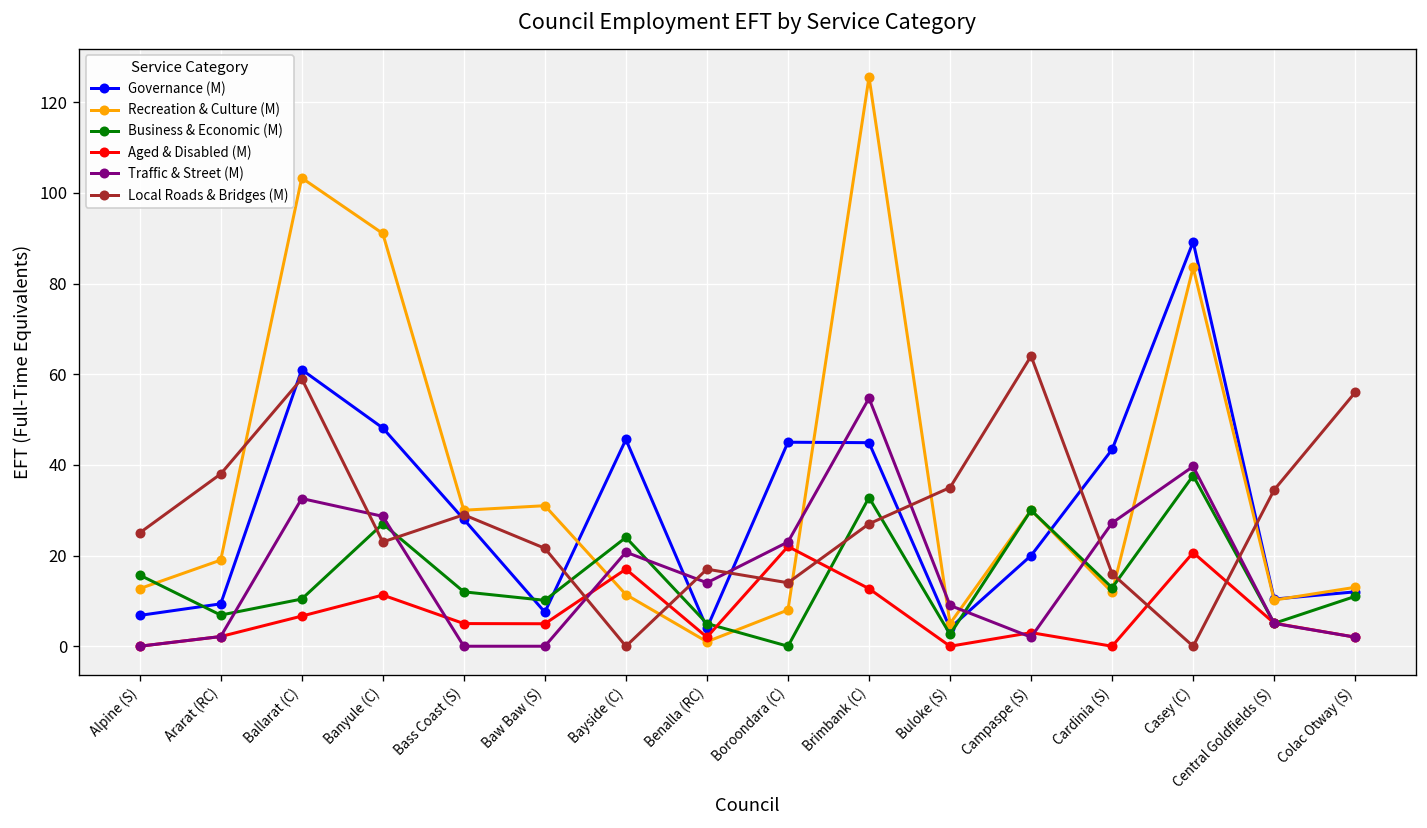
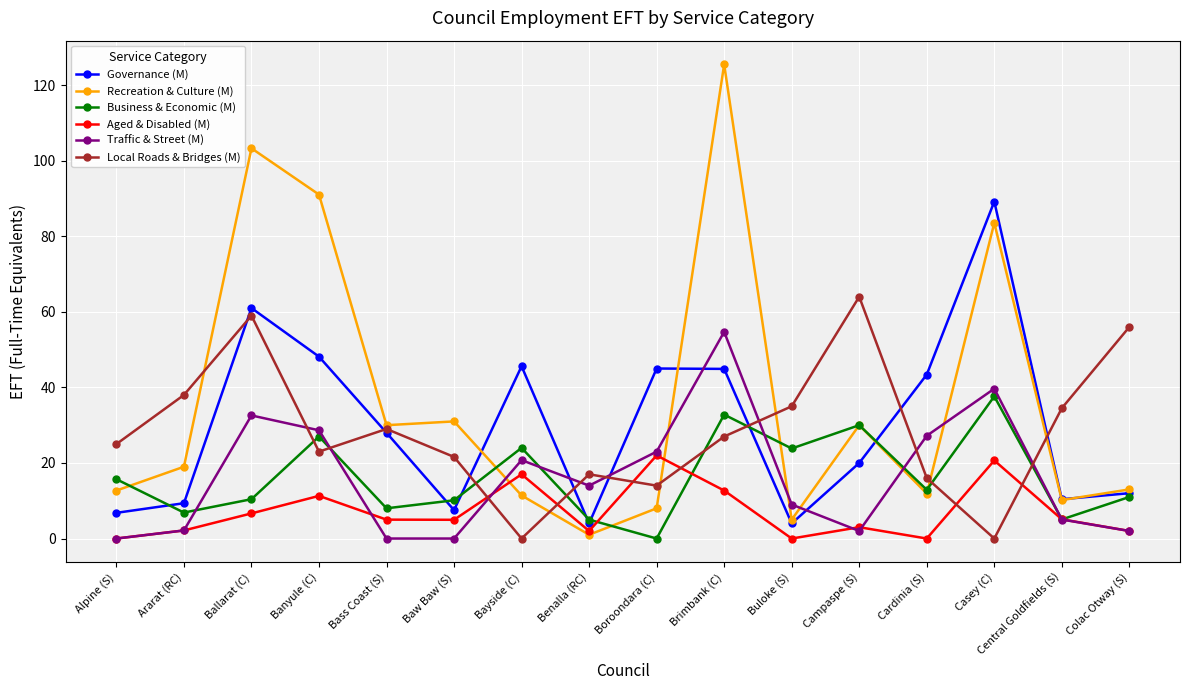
  {
    "Governance (M)": {
      "Alpine (S)": 7,
      "Ararat (RC)": 9,
      "Ballarat (C)": 61,
      "Banyule (C)": 48,
      "Bass Coast (S)": 28,
      "Baw Baw (S)": 8,
      "Bayside (C)": 46,
      "Benalla (RC)": 4,
      "Boroondara (C)": 45,
      "Brimbank (C)": 45,
      "Buloke (S)": 4,
      "Campaspe (S)": 20,
      "Cardinia (S)": 43,
      "Casey (C)": 89,
      "Colac Otway (S)": 12
    },
    "Recreation & Culture (M)": {
      "Alpine (S)": 13,
      "Ararat (RC)": 19,
      "Ballarat (C)": 103,
      "Banyule (C)": 91,
      "Bass Coast (S)": 30,
      "Baw Baw (S)": 31,
      "Bayside (C)": 11,
      "Benalla (RC)": 1,
      "Boroondara (C)": 8,
      "Brimbank (C)": 126,
      "Buloke (S)": 5,
      "Cardinia (S)": 12,
      "Casey (C)": 84,
      "Colac Otway (S)": 13
    },
    "Business & Economic (M)": {
      "Alpine (S)": 16,
      "Ararat (RC)": 7,
      "Ballarat (C)": 10,
      "Banyule (C)": 27,
-     "Bass Coast (S)": 12,
+     "Bass Coast (S)": 8,
      "Baw Baw (S)": 10,
      "Bayside (C)": 24,
      "Benalla (RC)": 5,
      "Boroondara (C)": 0,
      "Brimbank (C)": 33,
-     "Buloke (S)": 3,
+     "Buloke (S)": 24,
      "Cardinia (S)": 13,
      "Casey (C)": 38,
      "Colac Otway (S)": 11
    },
    "Aged & Disabled (M)": {
      "Ballarat (C)": 7,
      "Banyule (C)": 11,
      "Bass Coast (S)": 5,
      "Baw Baw (S)": 5,
      "Bayside (C)": 17,
      "Benalla (RC)": 2,
      "Boroondara (C)": 22,
      "Brimbank (C)": 13,
      "Buloke (S)": 0,
      "Campaspe (S)": 3,
      "Cardinia (S)": 0,
      "Casey (C)": 21
    },
    "Traffic & Street (M)": {
      "Ballarat (C)": 33,
      "Banyule (C)": 29,
      "Bass Coast (S)": 0,
      "Baw Baw (S)": 0,
      "Bayside (C)": 21,
      "Benalla (RC)": 14,
      "Boroondara (C)": 23,
      "Brimbank (C)": 55,
      "Buloke (S)": 9,
      "Campaspe (S)": 2,
      "Cardinia (S)": 27,
      "Casey (C)": 40
    },
    "Local Roads & Bridges (M)": {
      "Alpine (S)": 25,
      "Ararat (RC)": 38,
      "Ballarat (C)": 59,
      "Banyule (C)": 23,
      "Bass Coast (S)": 29,
      "Baw Baw (S)": 22,
      "Bayside (C)": 0,
      "Benalla (RC)": 17,
      "Boroondara (C)": 14,
      "Brimbank (C)": 27,
      "Buloke (S)": 35,
      "Campaspe (S)": 64,
      "Cardinia (S)": 16,
      "Casey (C)": 0,
      "Central Goldfields (S)": 35,
      "Colac Otway (S)": 56
    }
  }
